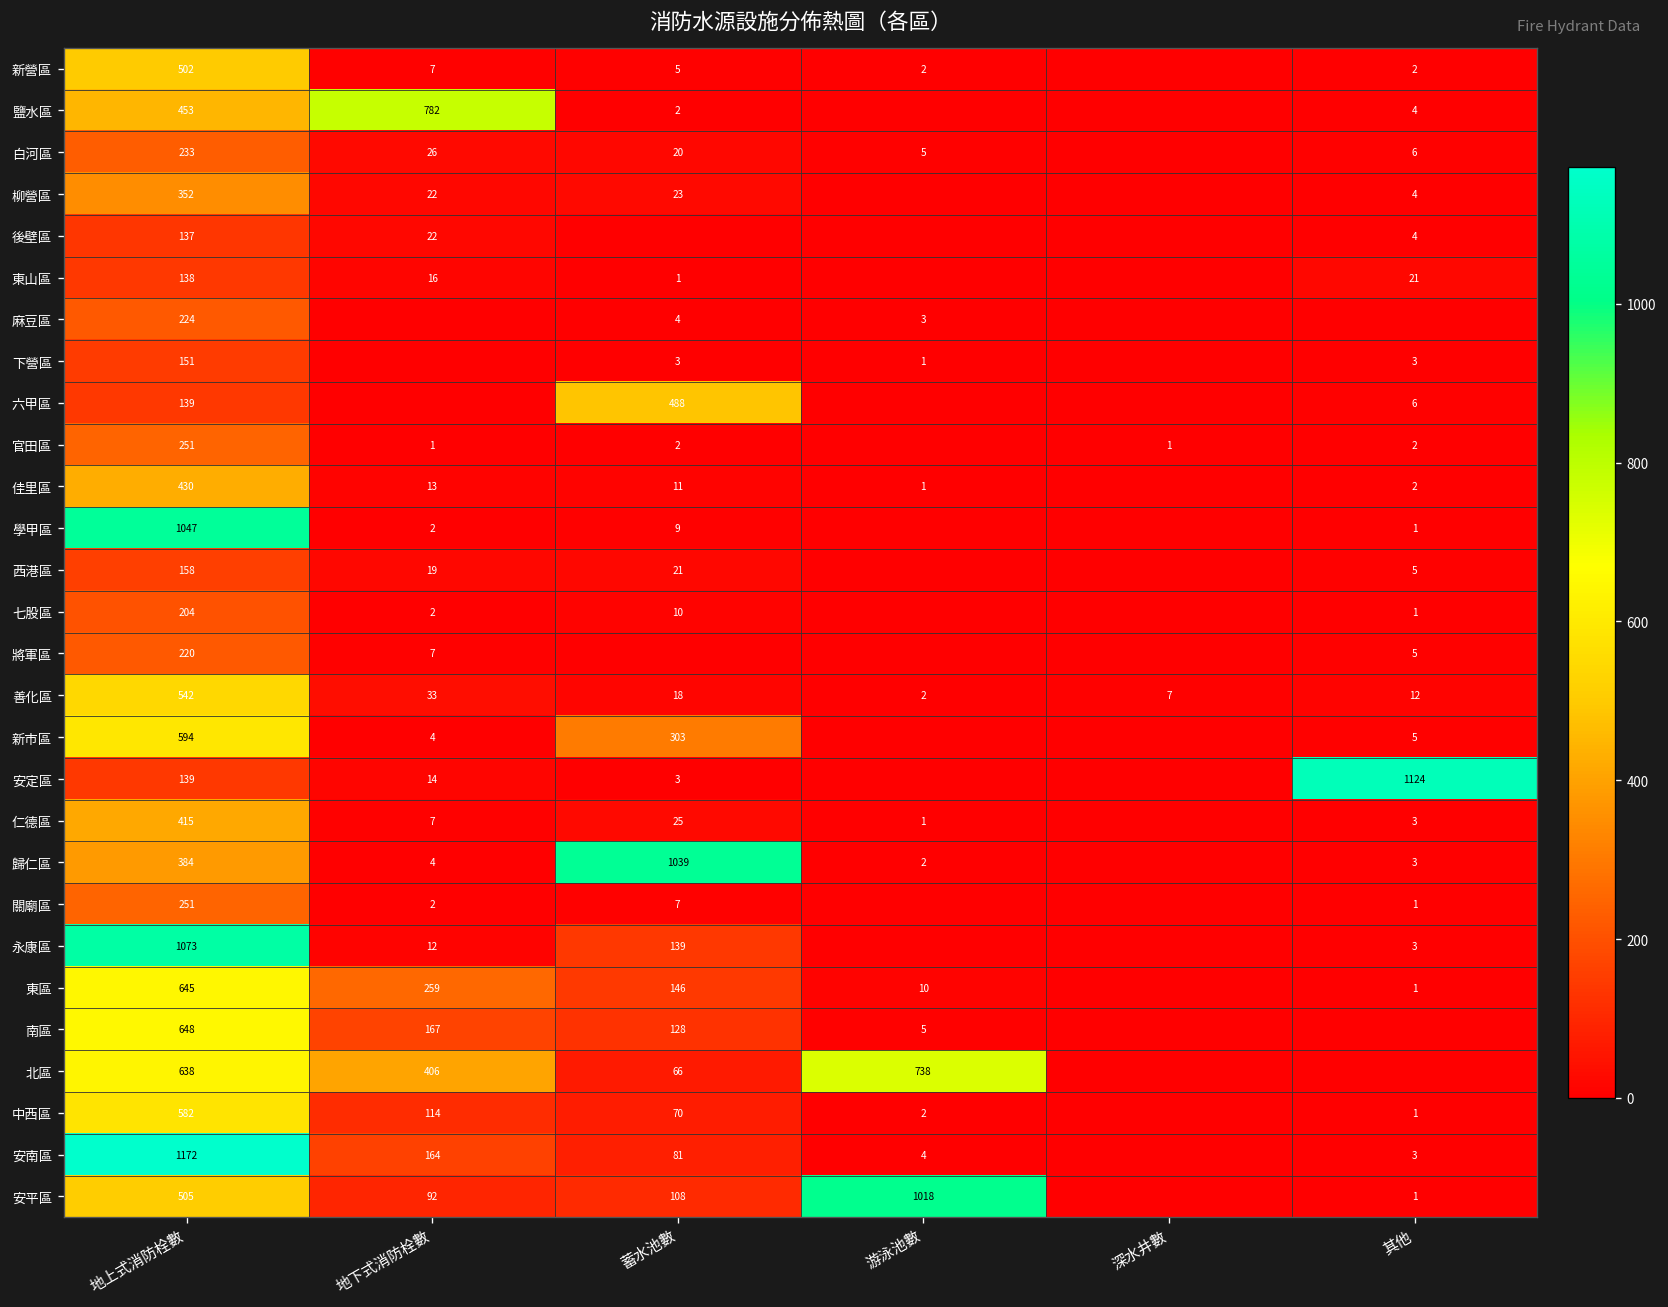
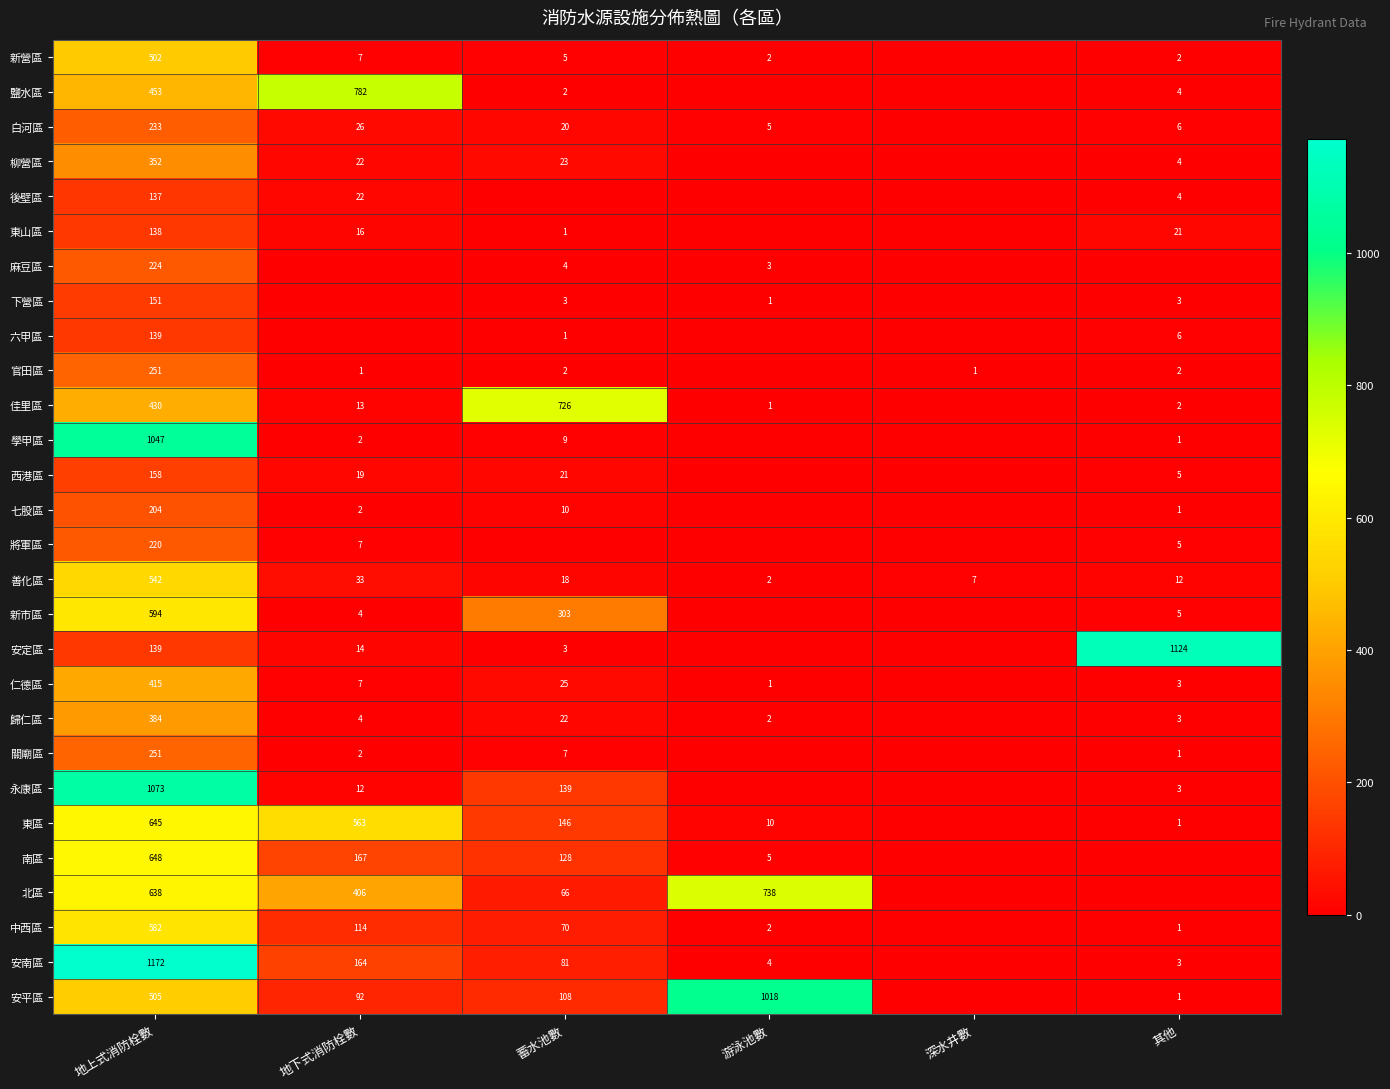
  {
    "新營區": {
      "地上式消防栓數": 502,
      "地下式消防栓數": 7,
      "蓄水池數": 5,
      "游泳池數": 2,
      "其他": 2
    },
    "鹽水區": {
      "地上式消防栓數": 453,
      "地下式消防栓數": 782,
      "蓄水池數": 2,
      "其他": 4
    },
    "白河區": {
      "地上式消防栓數": 233,
      "地下式消防栓數": 26,
      "蓄水池數": 20,
      "游泳池數": 5,
      "其他": 6
    },
    "柳營區": {
      "地上式消防栓數": 352,
      "地下式消防栓數": 22,
      "蓄水池數": 23,
      "其他": 4
    },
    "後壁區": {
      "地上式消防栓數": 137,
      "地下式消防栓數": 22,
      "其他": 4
    },
    "東山區": {
      "地上式消防栓數": 138,
      "地下式消防栓數": 16,
      "蓄水池數": 1,
      "其他": 21
    },
    "麻豆區": {
      "地上式消防栓數": 224,
      "蓄水池數": 4,
      "游泳池數": 3
    },
    "下營區": {
      "地上式消防栓數": 151,
      "蓄水池數": 3,
      "游泳池數": 1,
      "其他": 3
    },
    "六甲區": {
      "地上式消防栓數": 139,
-     "蓄水池數": 488,
+     "蓄水池數": 1,
      "其他": 6
    },
    "官田區": {
      "地上式消防栓數": 251,
      "地下式消防栓數": 1,
      "蓄水池數": 2,
      "深水井數": 1,
      "其他": 2
    },
    "佳里區": {
      "地上式消防栓數": 430,
      "地下式消防栓數": 13,
-     "蓄水池數": 11,
+     "蓄水池數": 726,
      "游泳池數": 1,
      "其他": 2
    },
    "學甲區": {
      "地上式消防栓數": 1047,
      "地下式消防栓數": 2,
      "蓄水池數": 9,
      "其他": 1
    },
    "西港區": {
      "地上式消防栓數": 158,
      "地下式消防栓數": 19,
      "蓄水池數": 21,
      "其他": 5
    },
    "七股區": {
      "地上式消防栓數": 204,
      "地下式消防栓數": 2,
      "蓄水池數": 10,
      "其他": 1
    },
    "將軍區": {
      "地上式消防栓數": 220,
      "地下式消防栓數": 7,
      "其他": 5
    },
    "善化區": {
      "地上式消防栓數": 542,
      "地下式消防栓數": 33,
      "蓄水池數": 18,
      "游泳池數": 2,
      "深水井數": 7,
      "其他": 12
    },
    "新市區": {
      "地上式消防栓數": 594,
      "地下式消防栓數": 4,
      "蓄水池數": 303,
      "其他": 5
    },
    "安定區": {
      "地上式消防栓數": 139,
      "地下式消防栓數": 14,
      "蓄水池數": 3,
      "其他": 1124
    },
    "仁德區": {
      "地上式消防栓數": 415,
      "地下式消防栓數": 7,
      "蓄水池數": 25,
      "游泳池數": 1,
      "其他": 3
    },
    "歸仁區": {
      "地上式消防栓數": 384,
      "地下式消防栓數": 4,
-     "蓄水池數": 1039,
+     "蓄水池數": 22,
      "游泳池數": 2,
      "其他": 3
    },
    "關廟區": {
      "地上式消防栓數": 251,
      "地下式消防栓數": 2,
      "蓄水池數": 7,
      "其他": 1
    },
    "永康區": {
      "地上式消防栓數": 1073,
      "地下式消防栓數": 12,
      "蓄水池數": 139,
      "其他": 3
    },
    "東區": {
      "地上式消防栓數": 645,
-     "地下式消防栓數": 259,
+     "地下式消防栓數": 563,
      "蓄水池數": 146,
      "游泳池數": 10,
      "其他": 1
    },
    "南區": {
      "地上式消防栓數": 648,
      "地下式消防栓數": 167,
      "蓄水池數": 128,
      "游泳池數": 5
    },
    "北區": {
      "地上式消防栓數": 638,
      "地下式消防栓數": 406,
      "蓄水池數": 66,
      "游泳池數": 738
    },
    "中西區": {
      "地上式消防栓數": 582,
      "地下式消防栓數": 114,
      "蓄水池數": 70,
      "游泳池數": 2,
      "其他": 1
    },
    "安南區": {
      "地上式消防栓數": 1172,
      "地下式消防栓數": 164,
      "蓄水池數": 81,
      "游泳池數": 4,
      "其他": 3
    },
    "安平區": {
      "地上式消防栓數": 505,
      "地下式消防栓數": 92,
      "蓄水池數": 108,
      "游泳池數": 1018,
      "其他": 1
    }
  }
